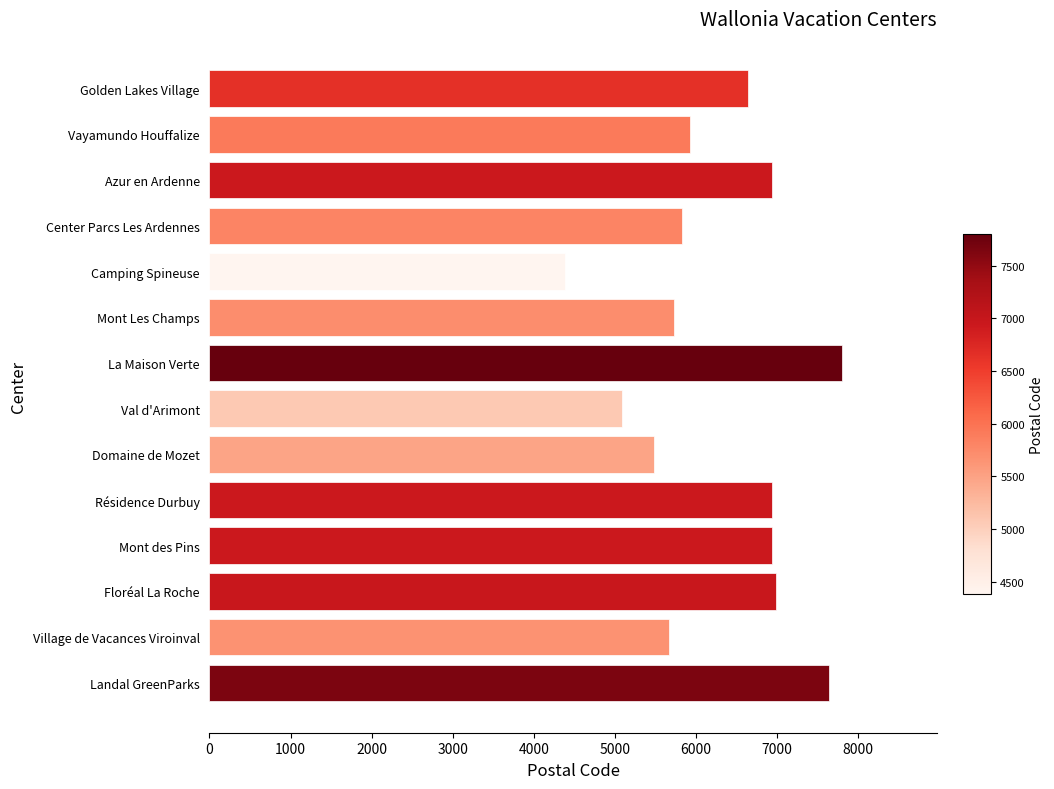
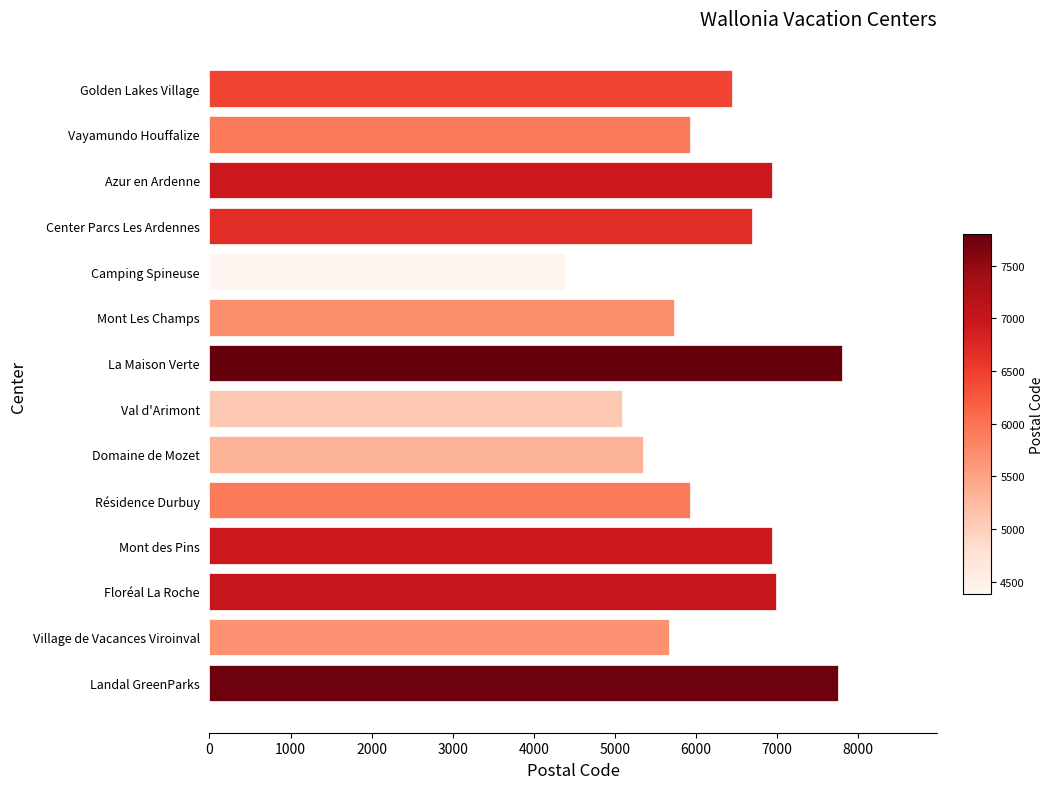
  {
-   "Golden Lakes Village": 6600,
+   "Golden Lakes Village": 6400,
    "Vayamundo Houffalize": 5900,
    "Azur en Ardenne": 6900,
-   "Center Parcs Les Ardennes": 5800,
+   "Center Parcs Les Ardennes": 6700,
    "Camping Spineuse": 4400,
    "Mont Les Champs": 5700,
    "La Maison Verte": 7800,
    "Val d'Arimont": 5100,
-   "Domaine de Mozet": 5500,
-   "Résidence Durbuy": 6900,
+   "Domaine de Mozet": 5300,
+   "Résidence Durbuy": 5900,
    "Mont des Pins": 6900,
    "Floréal La Roche": 7000,
    "Village de Vacances Viroinval": 5700,
-   "Landal GreenParks": 7600
+   "Landal GreenParks": 7800
  }
